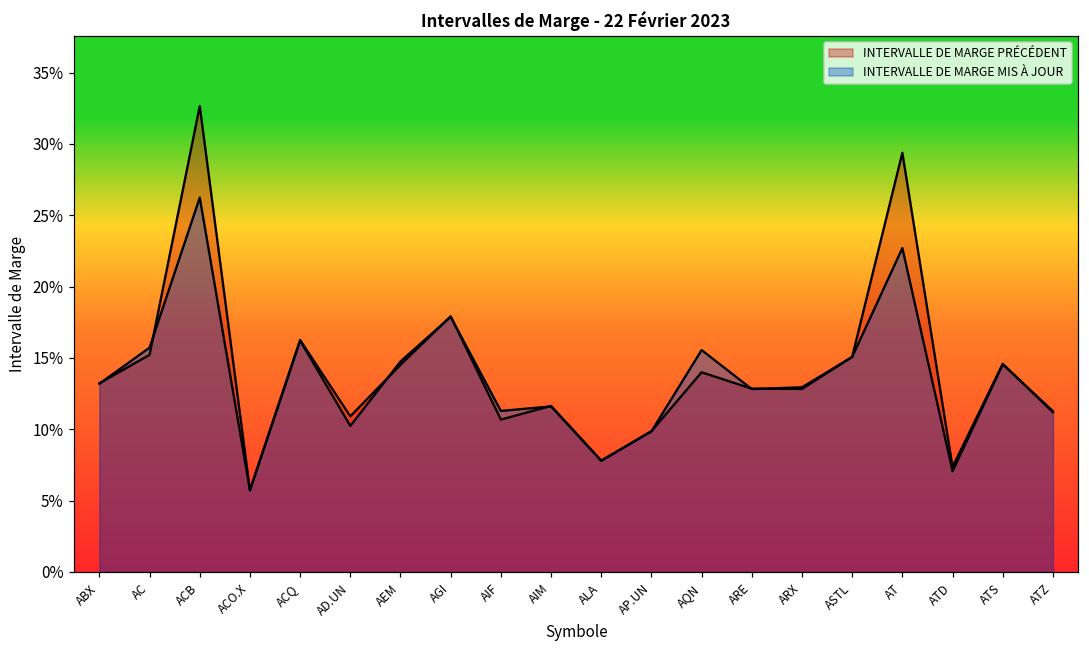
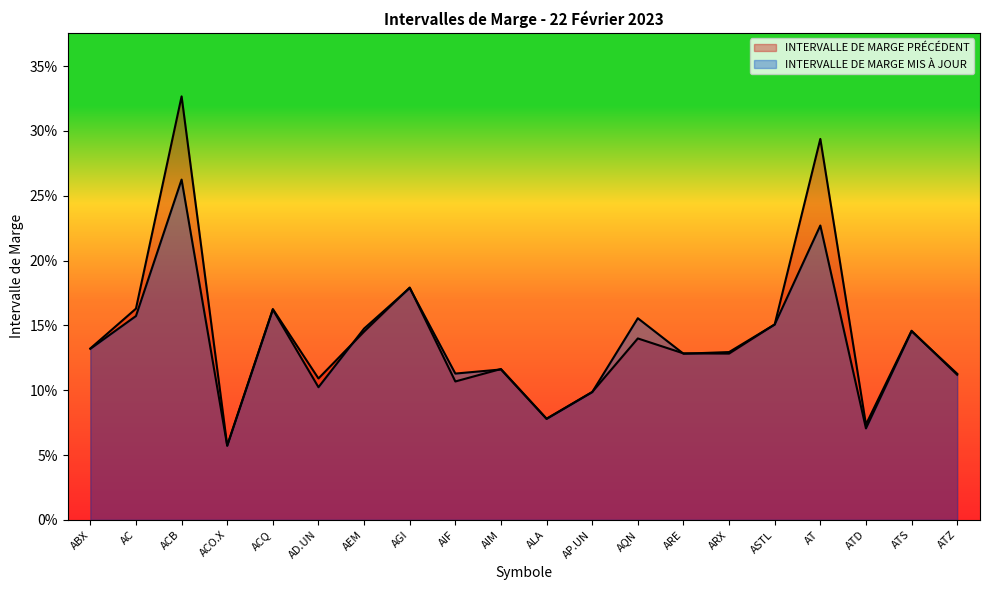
  {
    "INTERVALLE DE MARGE PRÉCÉDENT": {
-     "AC": "15.2%",
+     "AC": "16.3%",
      "ACB": "32.7%",
      "AD.UN": "10.9%",
      "AEM": "14.5%",
      "AIF": "10.7%",
      "AQN": "14.0%",
      "AT": "29.4%",
      "ATD": "7.4%"
    },
    "INTERVALLE DE MARGE MIS À JOUR": {
      "AC": "15.7%",
      "ACB": "26.2%",
      "AD.UN": "10.2%",
      "AEM": "14.8%",
      "AIF": "11.3%",
      "AQN": "15.6%",
      "AT": "22.7%",
      "ATD": "7.1%"
    }
  }
